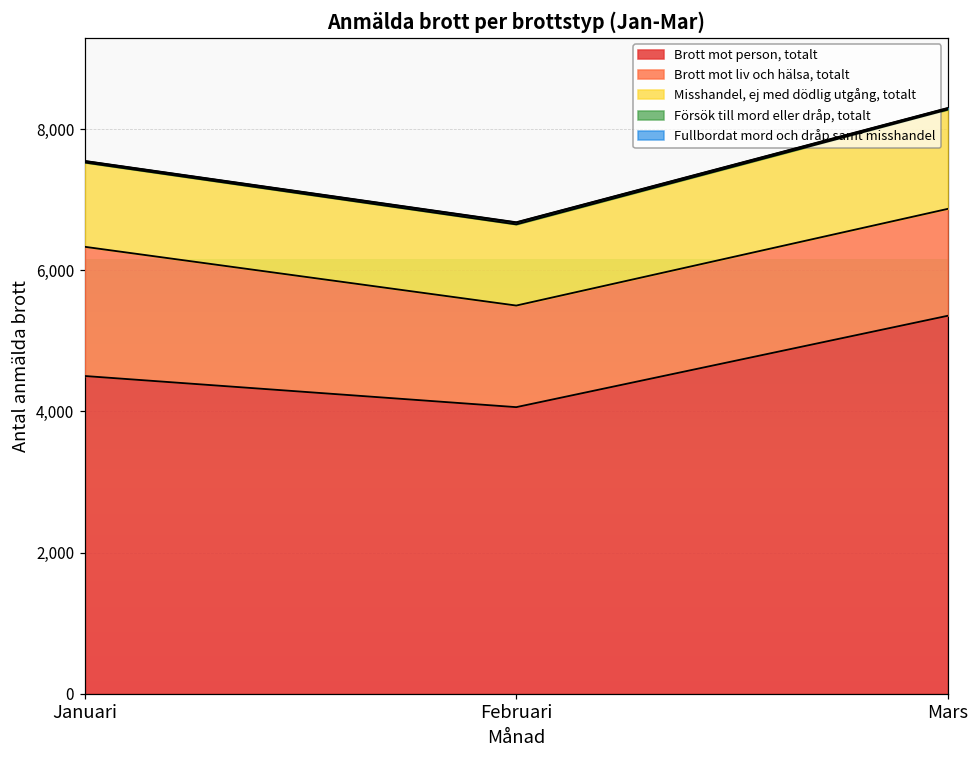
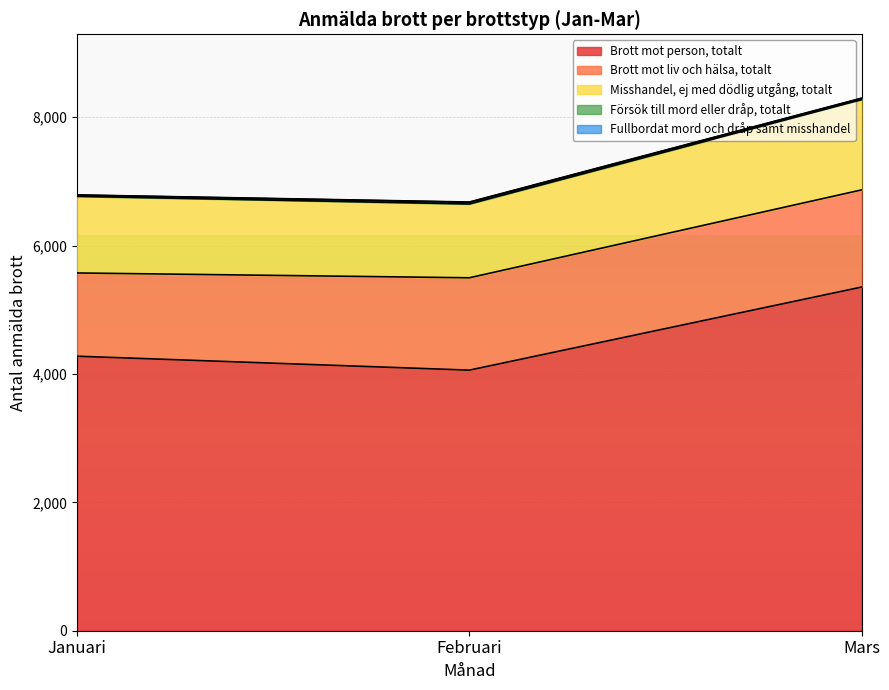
  {
    "Brott mot person, totalt": {
-     "Januari": "4,500",
+     "Januari": "4,300",
      "Februari": "4,100",
      "Mars": "5,400"
    },
    "Brott mot liv och hälsa, totalt": {
-     "Januari": "1,800",
+     "Januari": "1,300",
      "Februari": "1,400",
      "Mars": "1,500"
    }
  }
